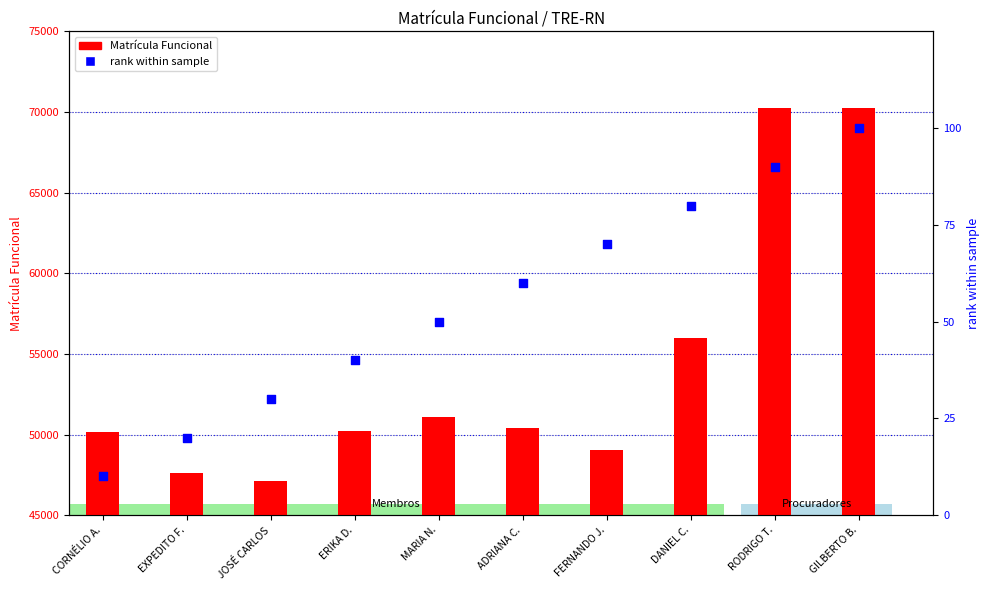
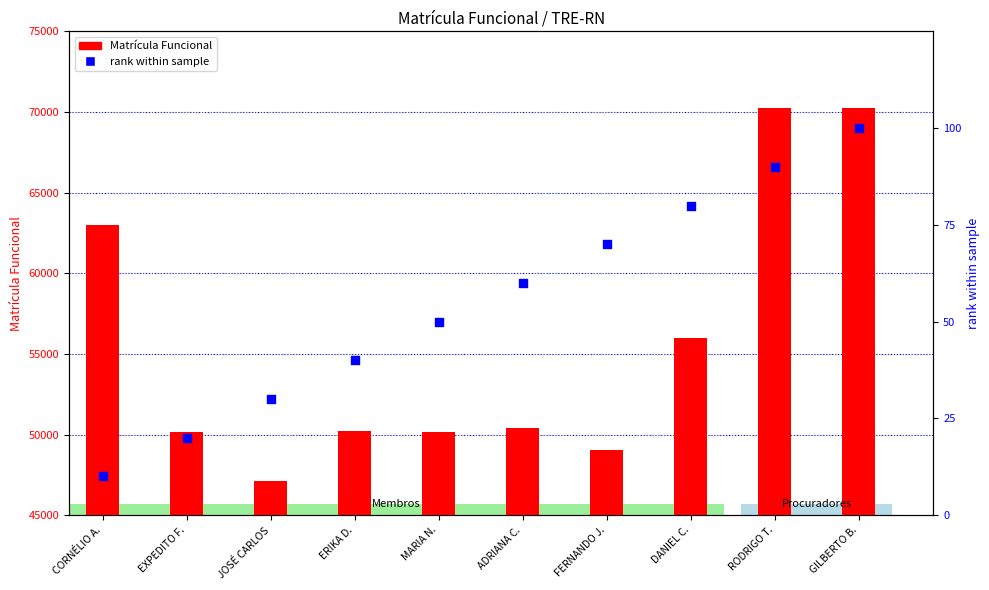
  {
    "Matrícula Funcional": {
-     "CORNÉLIO A.": 50100,
-     "EXPEDITO F.": 47600,
+     "CORNÉLIO A.": 63000,
+     "EXPEDITO F.": 50200,
      "JOSÉ CARLOS": 47100,
      "ERIKA D.": 50200,
-     "MARIA N.": 51100,
+     "MARIA N.": 50200,
      "ADRIANA C.": 50400,
      "FERNANDO J.": 49000,
      "DANIEL C.": 56000,
      "RODRIGO T.": 70200,
      "GILBERTO B.": 70300
    }
  }
